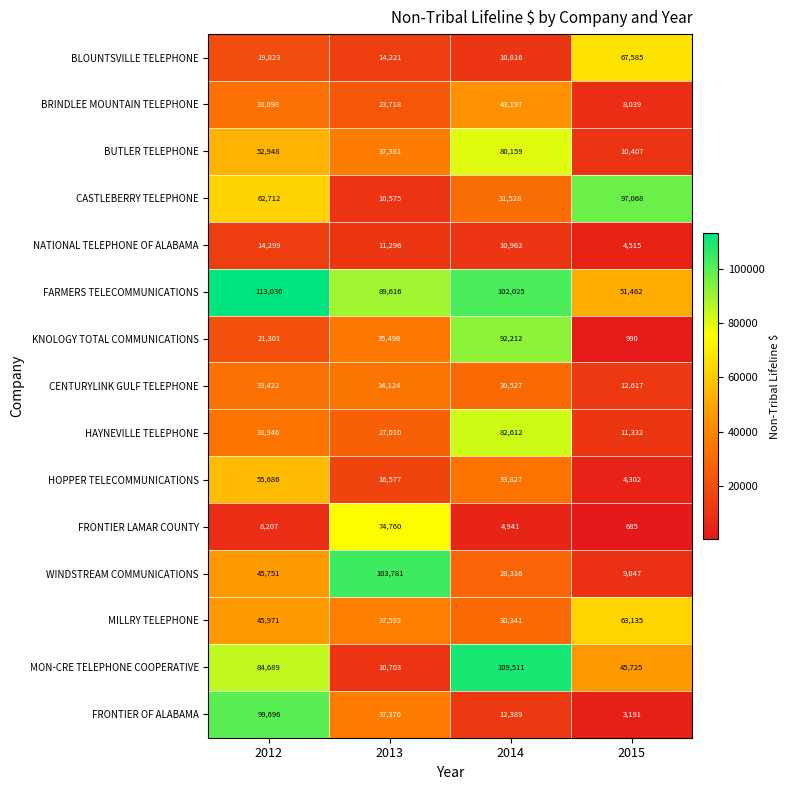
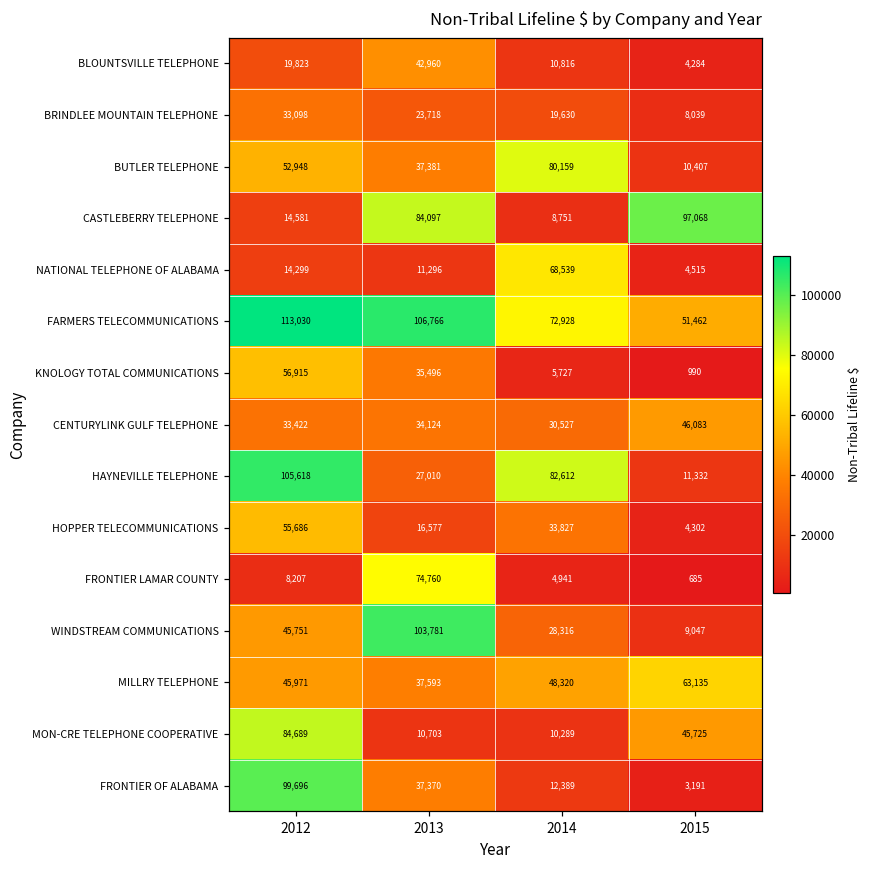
  {
    "BLOUNTSVILLE TELEPHONE": {
      "2012": "19,823",
-     "2013": "14,221",
+     "2013": "42,960",
      "2014": "10,816",
-     "2015": "67,585"
+     "2015": "4,284"
    },
    "BRINDLEE MOUNTAIN TELEPHONE": {
      "2012": "33,098",
      "2013": "23,718",
-     "2014": "43,197",
+     "2014": "19,630",
      "2015": "8,039"
    },
    "BUTLER TELEPHONE": {
      "2012": "52,948",
      "2013": "37,381",
      "2014": "80,159",
      "2015": "10,407"
    },
    "CASTLEBERRY TELEPHONE": {
-     "2012": "62,712",
-     "2013": "10,575",
-     "2014": "31,528",
+     "2012": "14,581",
+     "2013": "84,097",
+     "2014": "8,751",
      "2015": "97,068"
    },
    "NATIONAL TELEPHONE OF ALABAMA": {
      "2012": "14,299",
      "2013": "11,296",
-     "2014": "10,962",
+     "2014": "68,539",
      "2015": "4,515"
    },
    "FARMERS TELECOMMUNICATIONS": {
      "2012": "113,030",
-     "2013": "89,616",
-     "2014": "102,025",
+     "2013": "106,766",
+     "2014": "72,928",
      "2015": "51,462"
    },
    "KNOLOGY TOTAL COMMUNICATIONS": {
-     "2012": "21,301",
+     "2012": "56,915",
      "2013": "35,496",
-     "2014": "92,212",
+     "2014": "5,727",
      "2015": "990"
    },
    "CENTURYLINK GULF TELEPHONE": {
      "2012": "33,422",
      "2013": "34,124",
      "2014": "30,527",
-     "2015": "12,617"
+     "2015": "46,083"
    },
    "HAYNEVILLE TELEPHONE": {
-     "2012": "33,946",
+     "2012": "105,618",
      "2013": "27,010",
      "2014": "82,612",
      "2015": "11,332"
    },
    "HOPPER TELECOMMUNICATIONS": {
      "2012": "55,686",
      "2013": "16,577",
      "2014": "33,827",
      "2015": "4,302"
    },
    "FRONTIER LAMAR COUNTY": {
      "2012": "8,207",
      "2013": "74,760",
      "2014": "4,941",
      "2015": "685"
    },
    "WINDSTREAM COMMUNICATIONS": {
      "2012": "45,751",
      "2013": "103,781",
      "2014": "28,316",
      "2015": "9,047"
    },
    "MILLRY TELEPHONE": {
      "2012": "45,971",
      "2013": "37,593",
-     "2014": "30,341",
+     "2014": "48,320",
      "2015": "63,135"
    },
    "MON-CRE TELEPHONE COOPERATIVE": {
      "2012": "84,689",
      "2013": "10,703",
-     "2014": "109,511",
+     "2014": "10,289",
      "2015": "45,725"
    },
    "FRONTIER OF ALABAMA": {
      "2012": "99,696",
      "2013": "37,370",
      "2014": "12,389",
      "2015": "3,191"
    }
  }
